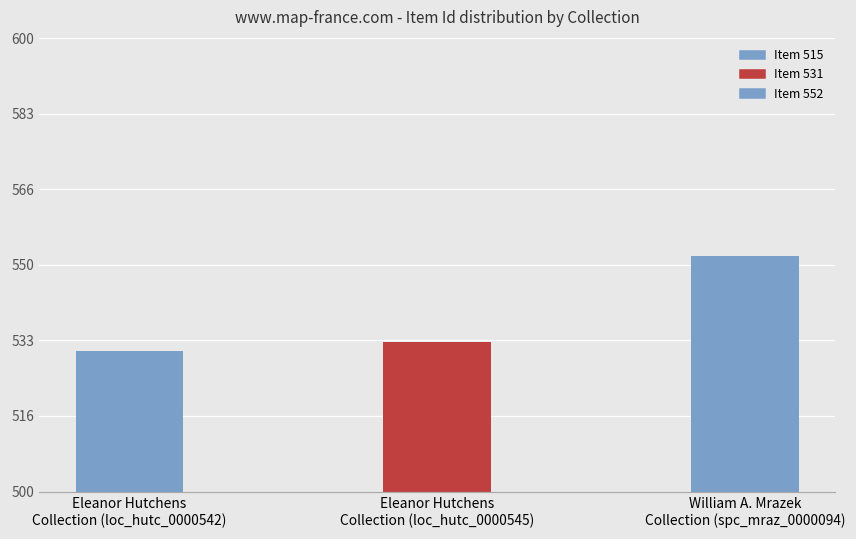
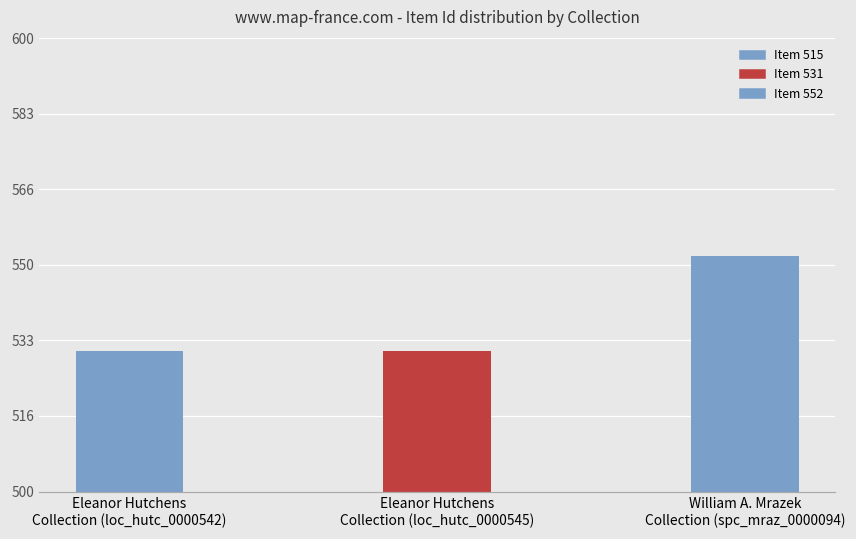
  {
    "Eleanor Hutchens Collection (loc_hutc_0000542)": 531,
-   "Eleanor Hutchens Collection (loc_hutc_0000545)": 533,
+   "Eleanor Hutchens Collection (loc_hutc_0000545)": 531,
    "William A. Mrazek Collection (spc_mraz_0000094)": 552
  }
